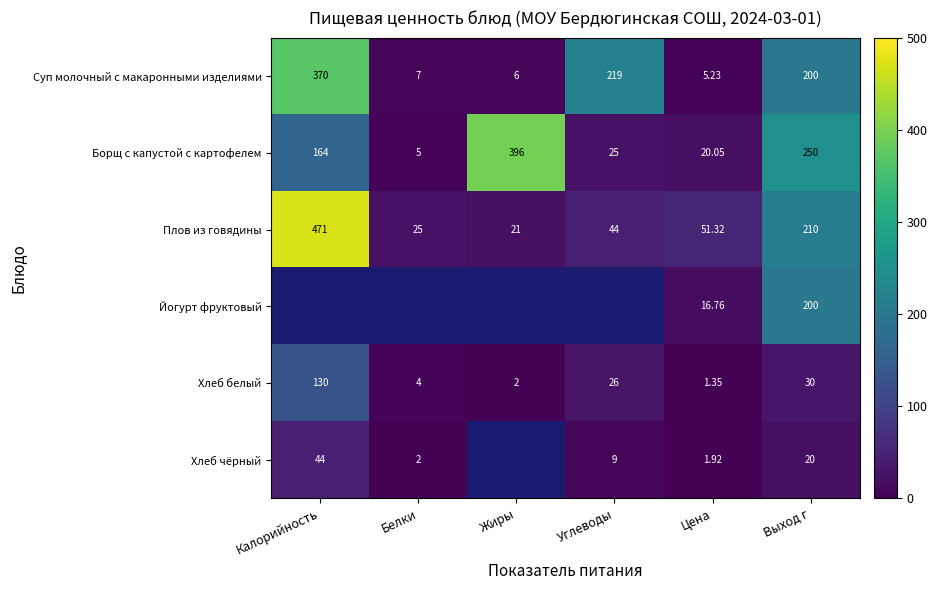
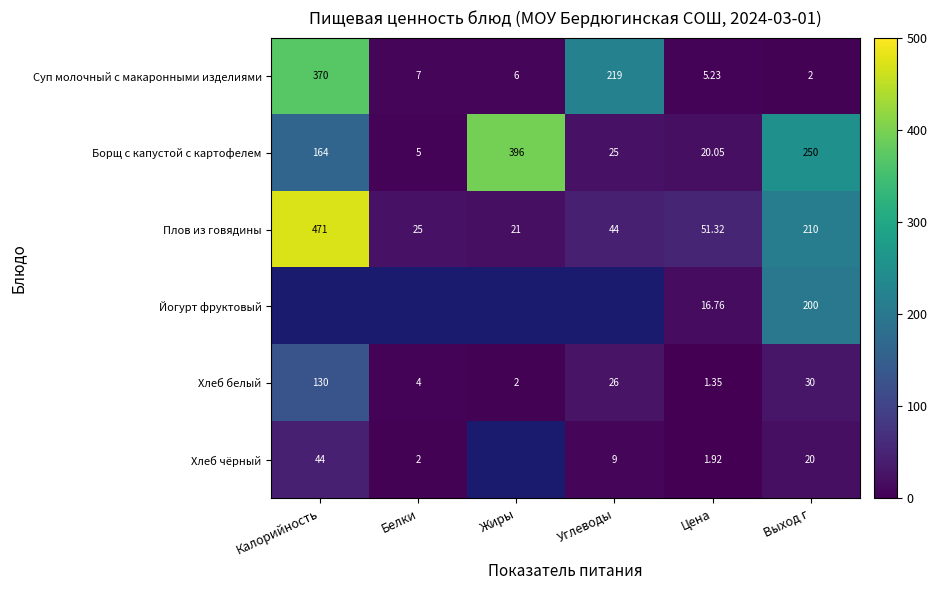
  {
    "Суп молочный с макаронными изделиями": {
      "Калорийность": 370,
      "Белки": 7,
      "Жиры": 6,
      "Углеводы": 219,
      "Цена": 5.23,
-     "Выход г": 200
+     "Выход г": 2
    },
    "Борщ с капустой с картофелем": {
      "Калорийность": 164,
      "Белки": 5,
      "Жиры": 396,
      "Углеводы": 25,
      "Цена": 20.05,
      "Выход г": 250
    },
    "Плов из говядины": {
      "Калорийность": 471,
      "Белки": 25,
      "Жиры": 21,
      "Углеводы": 44,
      "Цена": 51.32,
      "Выход г": 210
    },
    "Йогурт фруктовый": {
      "Цена": 16.76,
      "Выход г": 200
    },
    "Хлеб белый": {
      "Калорийность": 130,
      "Белки": 4,
      "Жиры": 2,
      "Углеводы": 26,
      "Цена": 1.35,
      "Выход г": 30
    },
    "Хлеб чёрный": {
      "Калорийность": 44,
      "Белки": 2,
      "Углеводы": 9,
      "Цена": 1.92,
      "Выход г": 20
    }
  }
